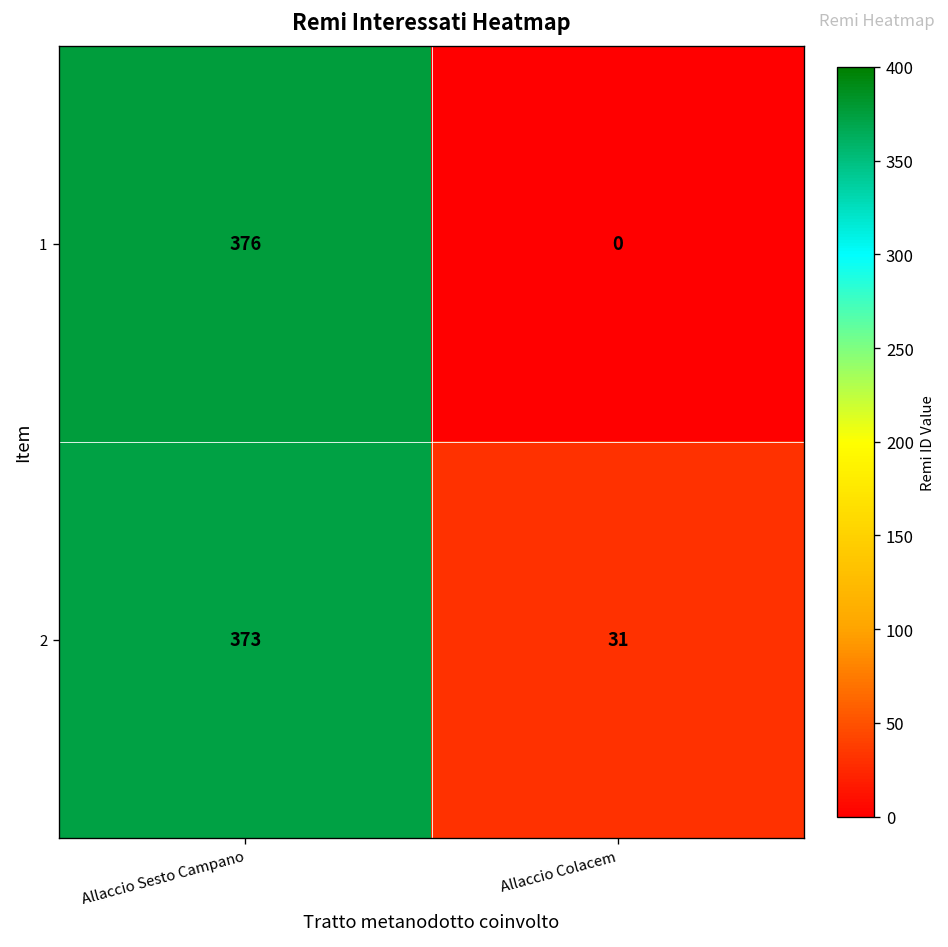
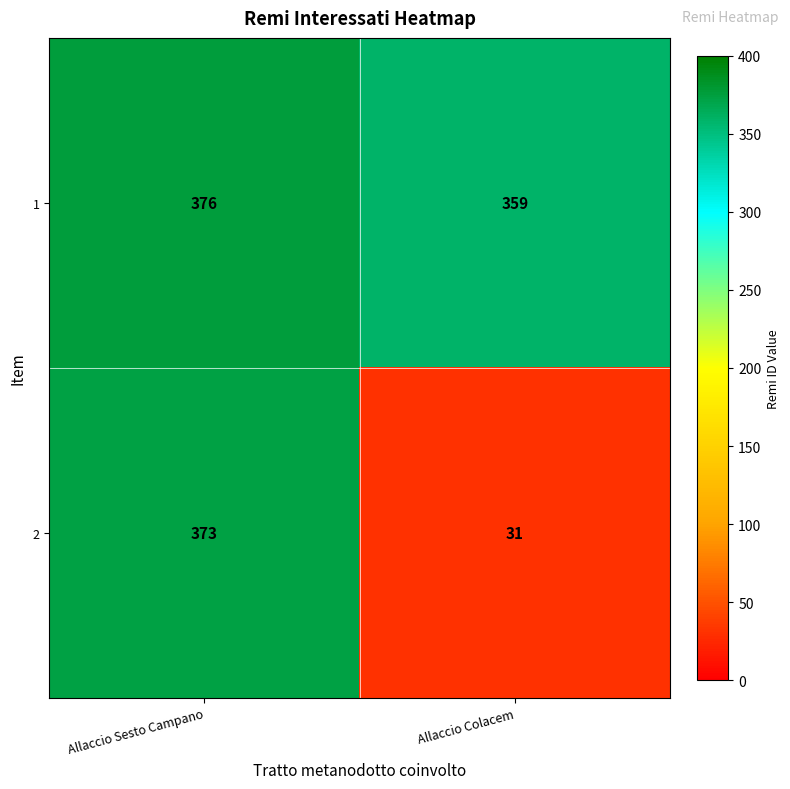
  {
    "1": {
      "Allaccio Sesto Campano": 376,
-     "Allaccio Colacem": 0
+     "Allaccio Colacem": 359
    },
    "2": {
      "Allaccio Sesto Campano": 373,
      "Allaccio Colacem": 31
    }
  }
